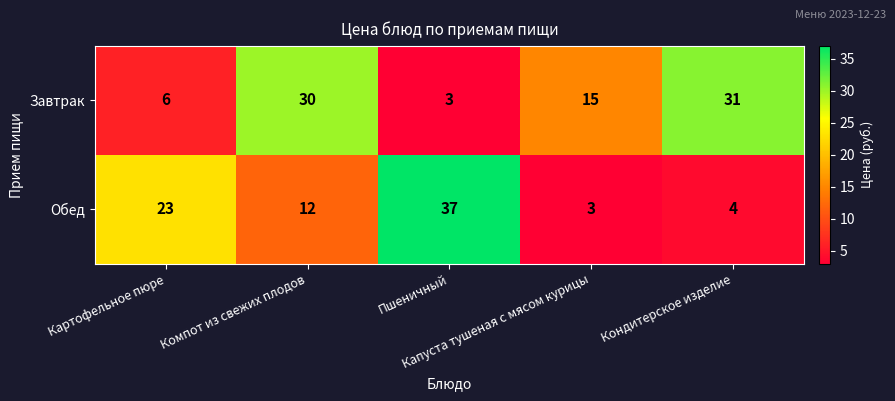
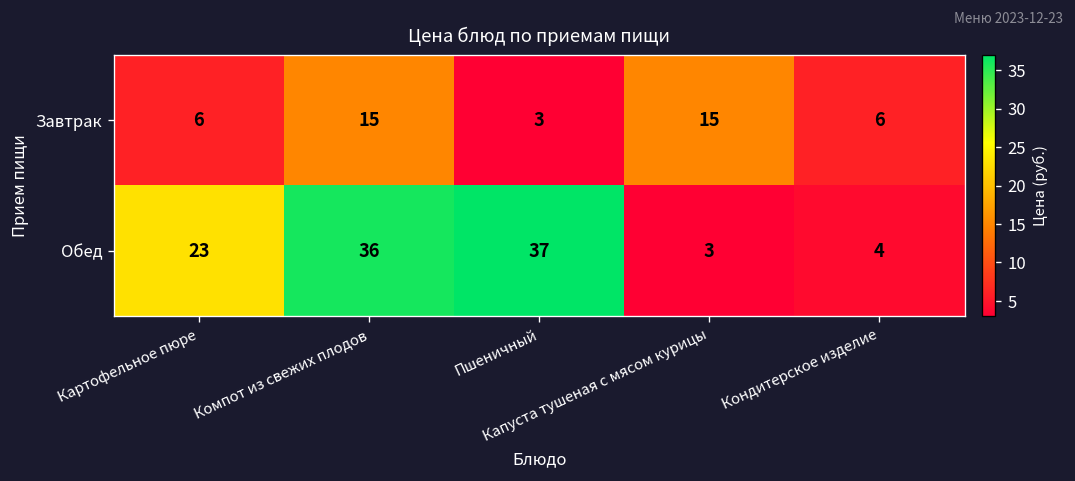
  {
    "Завтрак": {
      "Картофельное пюре": 6,
-     "Компот из свежих плодов": 30,
+     "Компот из свежих плодов": 15,
      "Пшеничный": 3,
      "Капуста тушеная с мясом курицы": 15,
-     "Кондитерское изделие": 31
+     "Кондитерское изделие": 6
    },
    "Обед": {
      "Картофельное пюре": 23,
-     "Компот из свежих плодов": 12,
+     "Компот из свежих плодов": 36,
      "Пшеничный": 37,
      "Капуста тушеная с мясом курицы": 3,
      "Кондитерское изделие": 4
    }
  }
